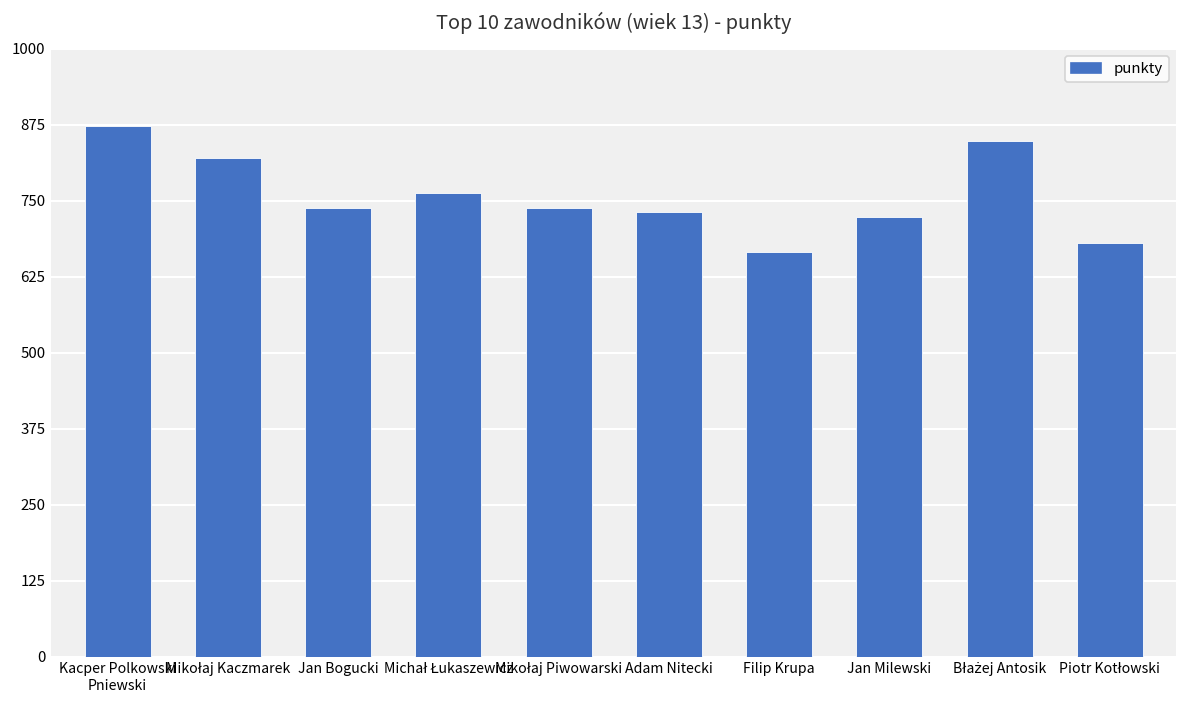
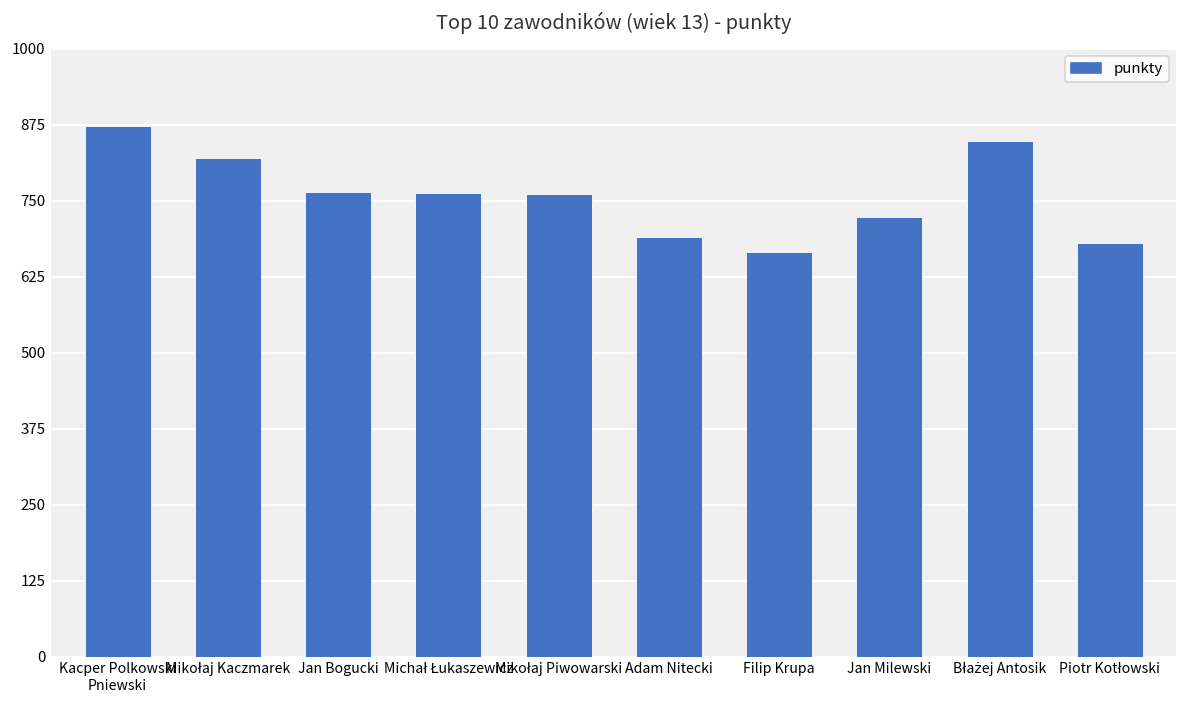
  {
    "Kacper Polkowski Pniewski": 870,
    "Mikołaj Kaczmarek": 820,
-   "Jan Bogucki": 740,
+   "Jan Bogucki": 760,
    "Michał Łukaszewicz": 760,
-   "Mikołaj Piwowarski": 740,
-   "Adam Nitecki": 730,
+   "Mikołaj Piwowarski": 760,
+   "Adam Nitecki": 690,
    "Filip Krupa": 670,
    "Jan Milewski": 720,
    "Błażej Antosik": 850,
    "Piotr Kotłowski": 680
  }
